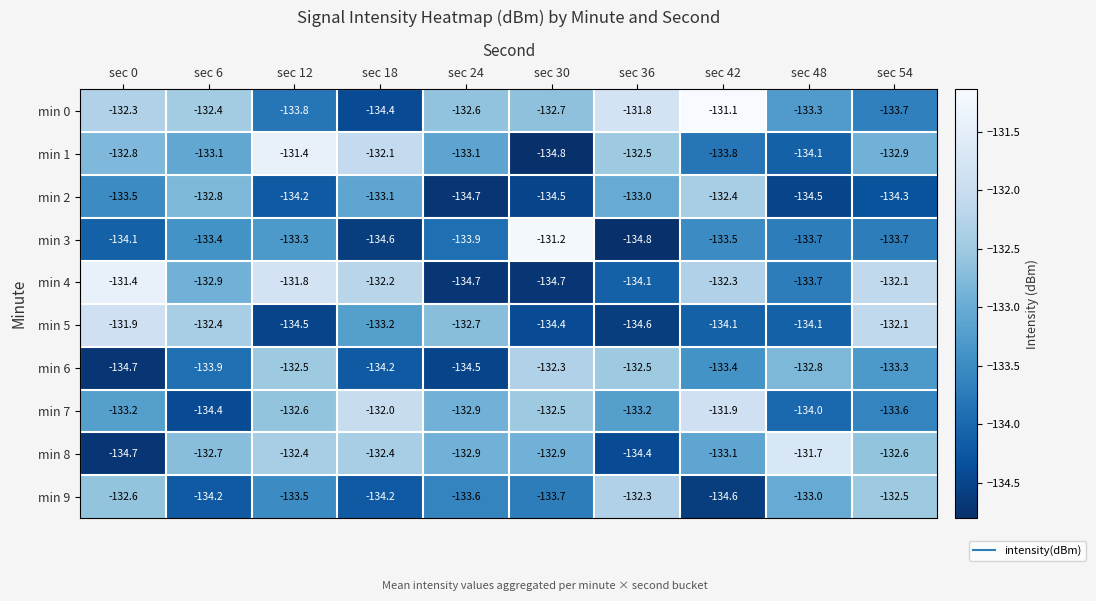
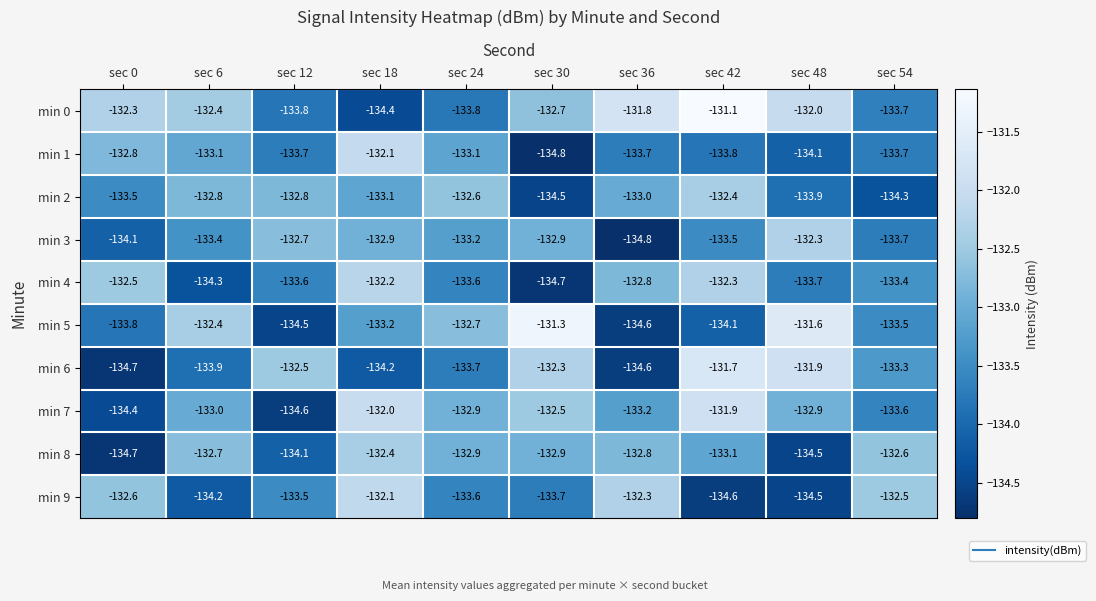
  {
    "min 0": {
      "sec 0": -132.3,
      "sec 6": -132.4,
      "sec 12": -133.8,
      "sec 18": -134.4,
-     "sec 24": -132.6,
+     "sec 24": -133.8,
      "sec 30": -132.7,
      "sec 36": -131.8,
      "sec 42": -131.1,
-     "sec 48": -133.3,
+     "sec 48": -132.0,
      "sec 54": -133.7
    },
    "min 1": {
      "sec 0": -132.8,
      "sec 6": -133.1,
-     "sec 12": -131.4,
+     "sec 12": -133.7,
      "sec 18": -132.1,
      "sec 24": -133.1,
      "sec 30": -134.8,
-     "sec 36": -132.5,
+     "sec 36": -133.7,
      "sec 42": -133.8,
      "sec 48": -134.1,
-     "sec 54": -132.9
+     "sec 54": -133.7
    },
    "min 2": {
      "sec 0": -133.5,
      "sec 6": -132.8,
-     "sec 12": -134.2,
+     "sec 12": -132.8,
      "sec 18": -133.1,
-     "sec 24": -134.7,
+     "sec 24": -132.6,
      "sec 30": -134.5,
      "sec 36": -133.0,
      "sec 42": -132.4,
-     "sec 48": -134.5,
+     "sec 48": -133.9,
      "sec 54": -134.3
    },
    "min 3": {
      "sec 0": -134.1,
      "sec 6": -133.4,
-     "sec 12": -133.3,
-     "sec 18": -134.6,
-     "sec 24": -133.9,
-     "sec 30": -131.2,
+     "sec 12": -132.7,
+     "sec 18": -132.9,
+     "sec 24": -133.2,
+     "sec 30": -132.9,
      "sec 36": -134.8,
      "sec 42": -133.5,
-     "sec 48": -133.7,
+     "sec 48": -132.3,
      "sec 54": -133.7
    },
    "min 4": {
-     "sec 0": -131.4,
-     "sec 6": -132.9,
-     "sec 12": -131.8,
+     "sec 0": -132.5,
+     "sec 6": -134.3,
+     "sec 12": -133.6,
      "sec 18": -132.2,
-     "sec 24": -134.7,
+     "sec 24": -133.6,
      "sec 30": -134.7,
-     "sec 36": -134.1,
+     "sec 36": -132.8,
      "sec 42": -132.3,
      "sec 48": -133.7,
-     "sec 54": -132.1
+     "sec 54": -133.4
    },
    "min 5": {
-     "sec 0": -131.9,
+     "sec 0": -133.8,
      "sec 6": -132.4,
      "sec 12": -134.5,
      "sec 18": -133.2,
      "sec 24": -132.7,
-     "sec 30": -134.4,
+     "sec 30": -131.3,
      "sec 36": -134.6,
      "sec 42": -134.1,
-     "sec 48": -134.1,
-     "sec 54": -132.1
+     "sec 48": -131.6,
+     "sec 54": -133.5
    },
    "min 6": {
      "sec 0": -134.7,
      "sec 6": -133.9,
      "sec 12": -132.5,
      "sec 18": -134.2,
-     "sec 24": -134.5,
+     "sec 24": -133.7,
      "sec 30": -132.3,
-     "sec 36": -132.5,
-     "sec 42": -133.4,
-     "sec 48": -132.8,
+     "sec 36": -134.6,
+     "sec 42": -131.7,
+     "sec 48": -131.9,
      "sec 54": -133.3
    },
    "min 7": {
-     "sec 0": -133.2,
-     "sec 6": -134.4,
-     "sec 12": -132.6,
+     "sec 0": -134.4,
+     "sec 6": -133.0,
+     "sec 12": -134.6,
      "sec 18": -132.0,
      "sec 24": -132.9,
      "sec 30": -132.5,
      "sec 36": -133.2,
      "sec 42": -131.9,
-     "sec 48": -134.0,
+     "sec 48": -132.9,
      "sec 54": -133.6
    },
    "min 8": {
      "sec 0": -134.7,
      "sec 6": -132.7,
-     "sec 12": -132.4,
+     "sec 12": -134.1,
      "sec 18": -132.4,
      "sec 24": -132.9,
      "sec 30": -132.9,
-     "sec 36": -134.4,
+     "sec 36": -132.8,
      "sec 42": -133.1,
-     "sec 48": -131.7,
+     "sec 48": -134.5,
      "sec 54": -132.6
    },
    "min 9": {
      "sec 0": -132.6,
      "sec 6": -134.2,
      "sec 12": -133.5,
-     "sec 18": -134.2,
+     "sec 18": -132.1,
      "sec 24": -133.6,
      "sec 30": -133.7,
      "sec 36": -132.3,
      "sec 42": -134.6,
-     "sec 48": -133.0,
+     "sec 48": -134.5,
      "sec 54": -132.5
    }
  }
